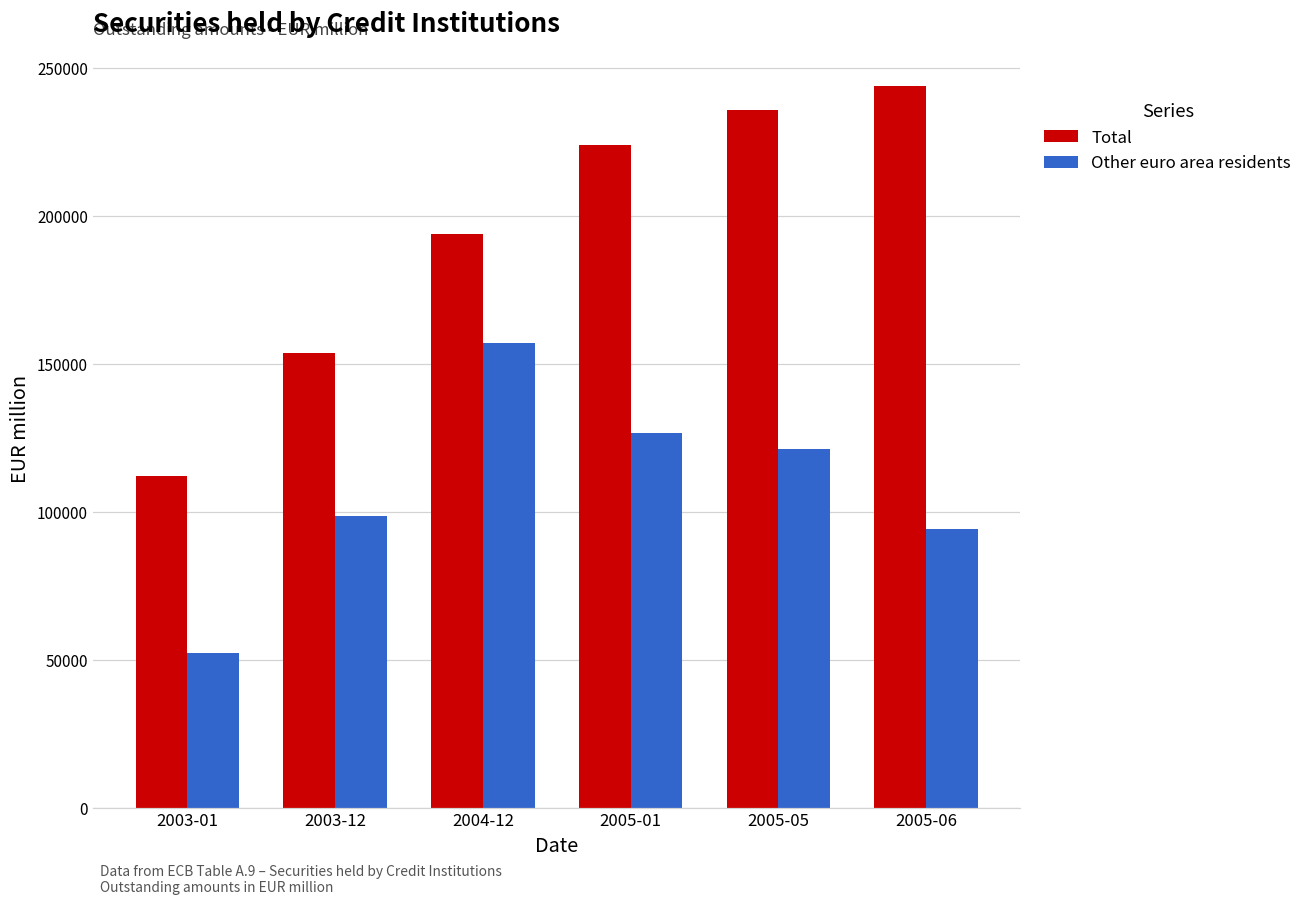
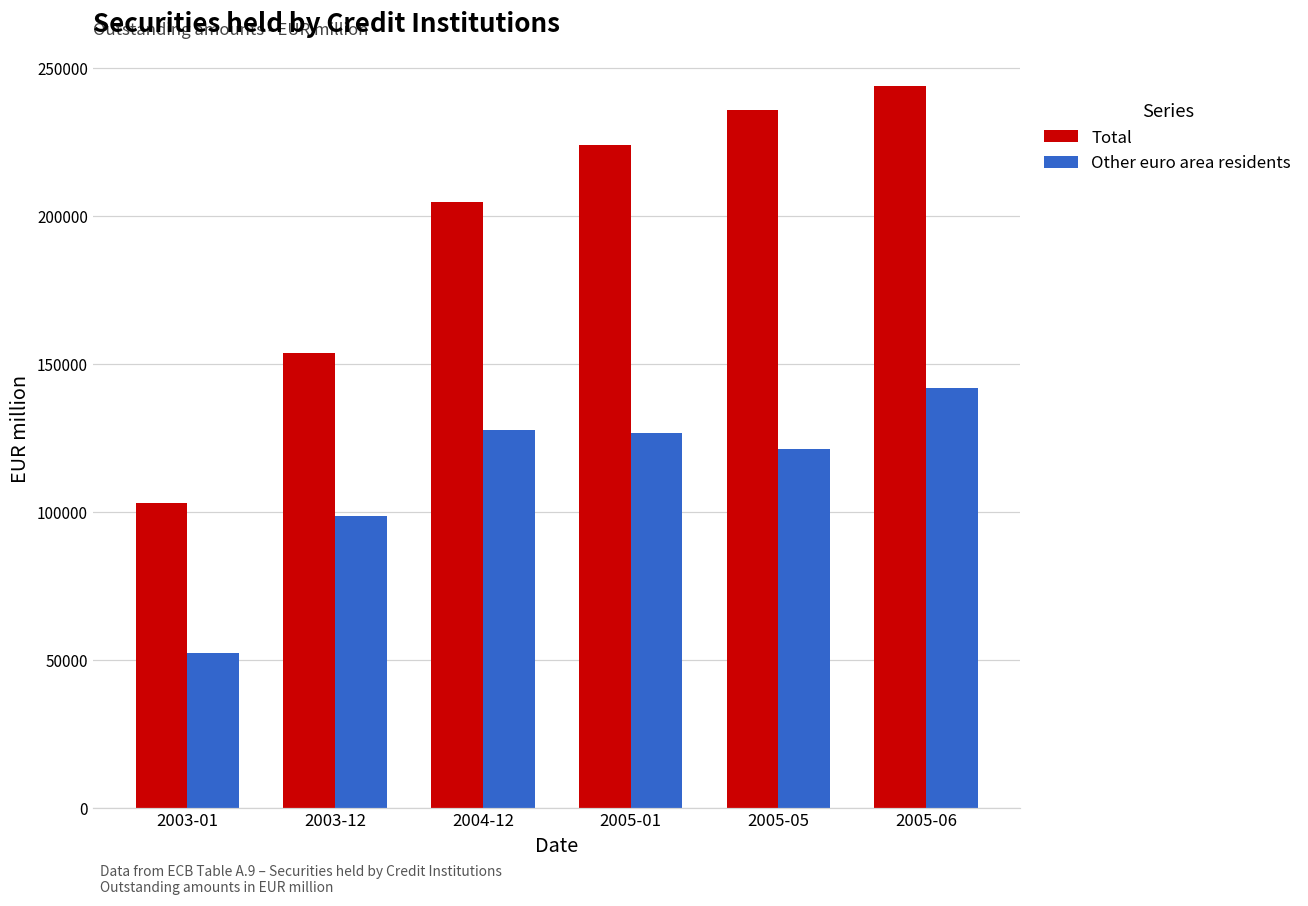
  {
    "Total": {
-     "2003-01": 112000,
+     "2003-01": 103000,
      "2003-12": 154000,
-     "2004-12": 194000,
+     "2004-12": 205000,
      "2005-01": 224000,
      "2005-05": 236000,
      "2005-06": 244000
    },
    "Other euro area residents": {
      "2003-01": 52000,
      "2003-12": 99000,
-     "2004-12": 157000,
+     "2004-12": 128000,
      "2005-01": 126000,
      "2005-05": 121000,
-     "2005-06": 94000
+     "2005-06": 142000
    }
  }
